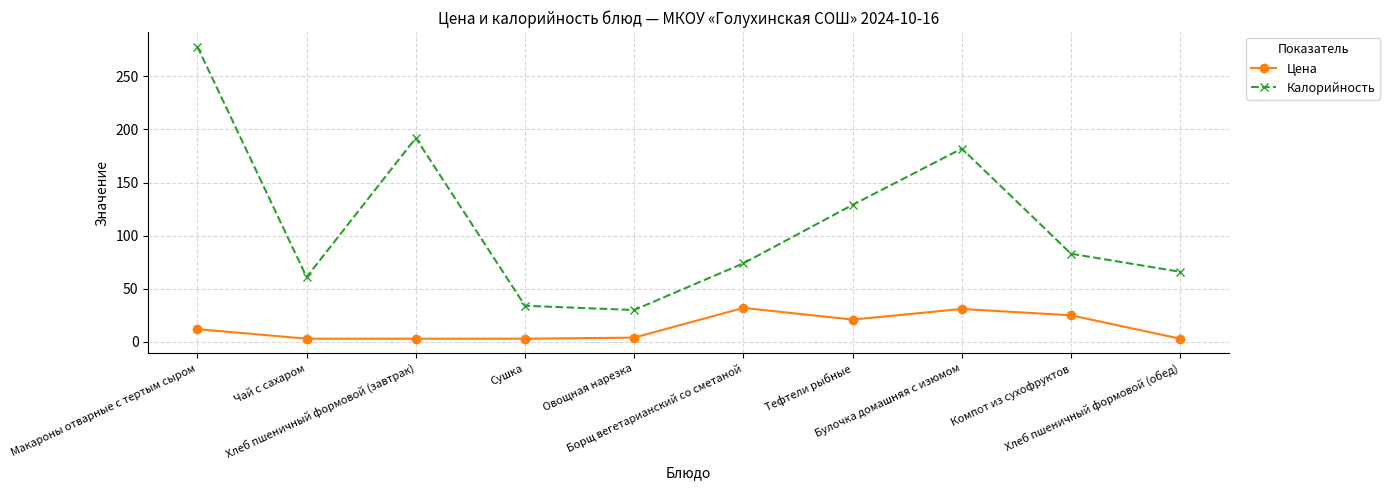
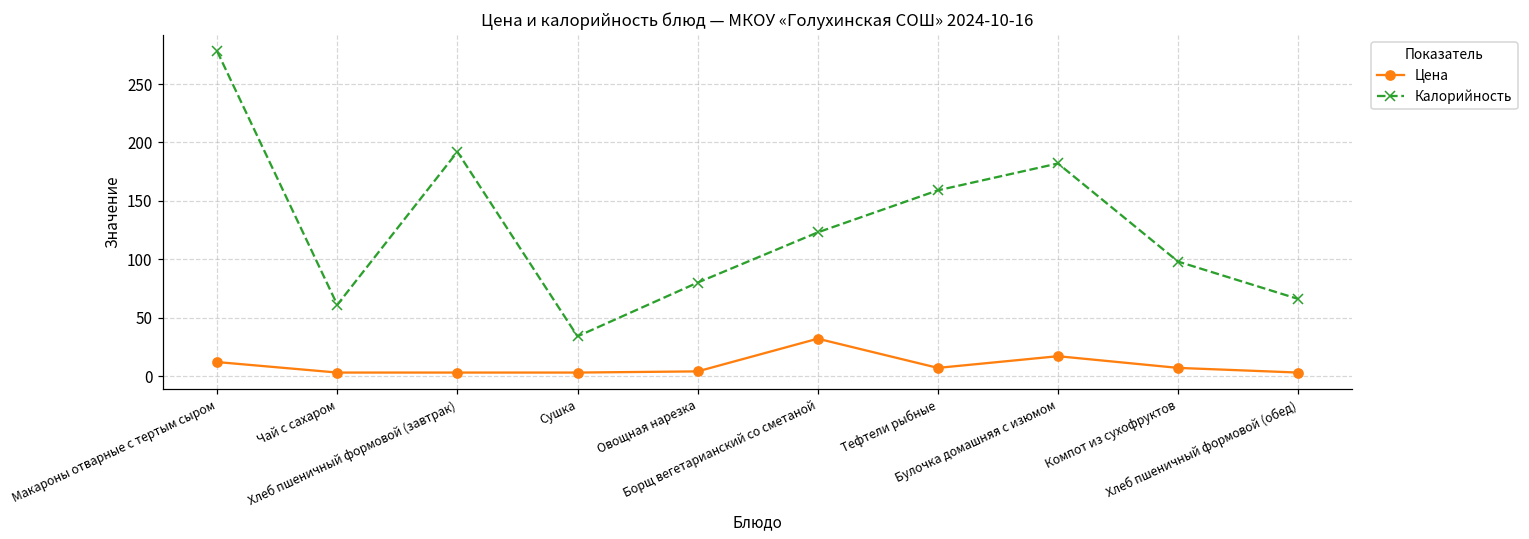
  {
    "Цена": {
      "Макароны отварные с тертым сыром": 12,
      "Чай с сахаром": 3,
      "Хлеб пшеничный формовой (завтрак)": 3,
      "Сушка": 3,
      "Овощная нарезка": 4,
      "Борщ вегетарианский со сметаной": 32,
-     "Тефтели рыбные": 21,
-     "Булочка домашняя с изюмом": 31,
-     "Компот из сухофруктов": 25,
+     "Тефтели рыбные": 7,
+     "Булочка домашняя с изюмом": 17,
+     "Компот из сухофруктов": 7,
      "Хлеб пшеничный формовой (обед)": 3
    },
    "Калорийность": {
      "Макароны отварные с тертым сыром": 278,
      "Чай с сахаром": 61,
      "Хлеб пшеничный формовой (завтрак)": 192,
      "Сушка": 34,
-     "Овощная нарезка": 30,
-     "Борщ вегетарианский со сметаной": 74,
-     "Тефтели рыбные": 129,
+     "Овощная нарезка": 80,
+     "Борщ вегетарианский со сметаной": 123,
+     "Тефтели рыбные": 159,
      "Булочка домашняя с изюмом": 182,
-     "Компот из сухофруктов": 83,
+     "Компот из сухофруктов": 98,
      "Хлеб пшеничный формовой (обед)": 66
    }
  }
